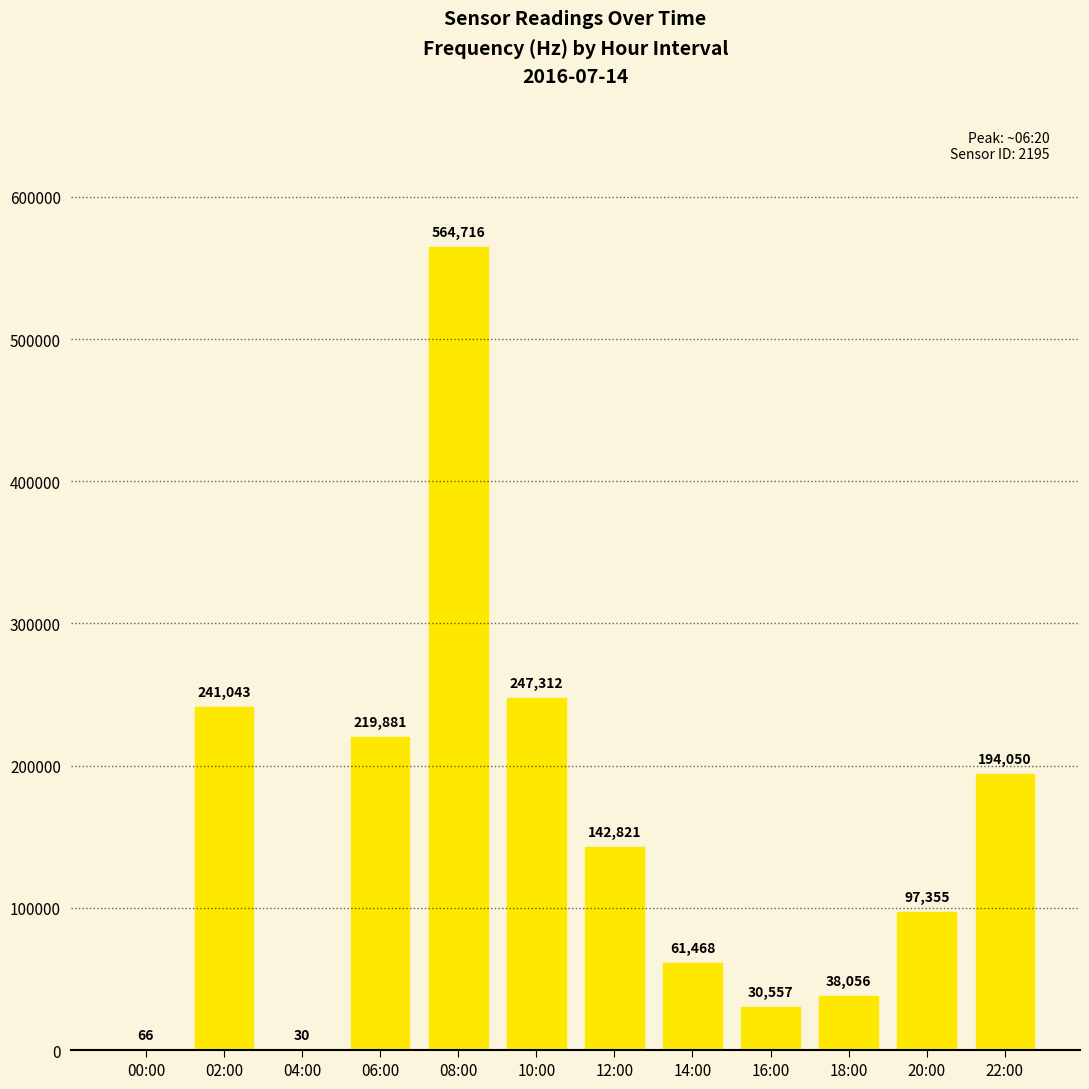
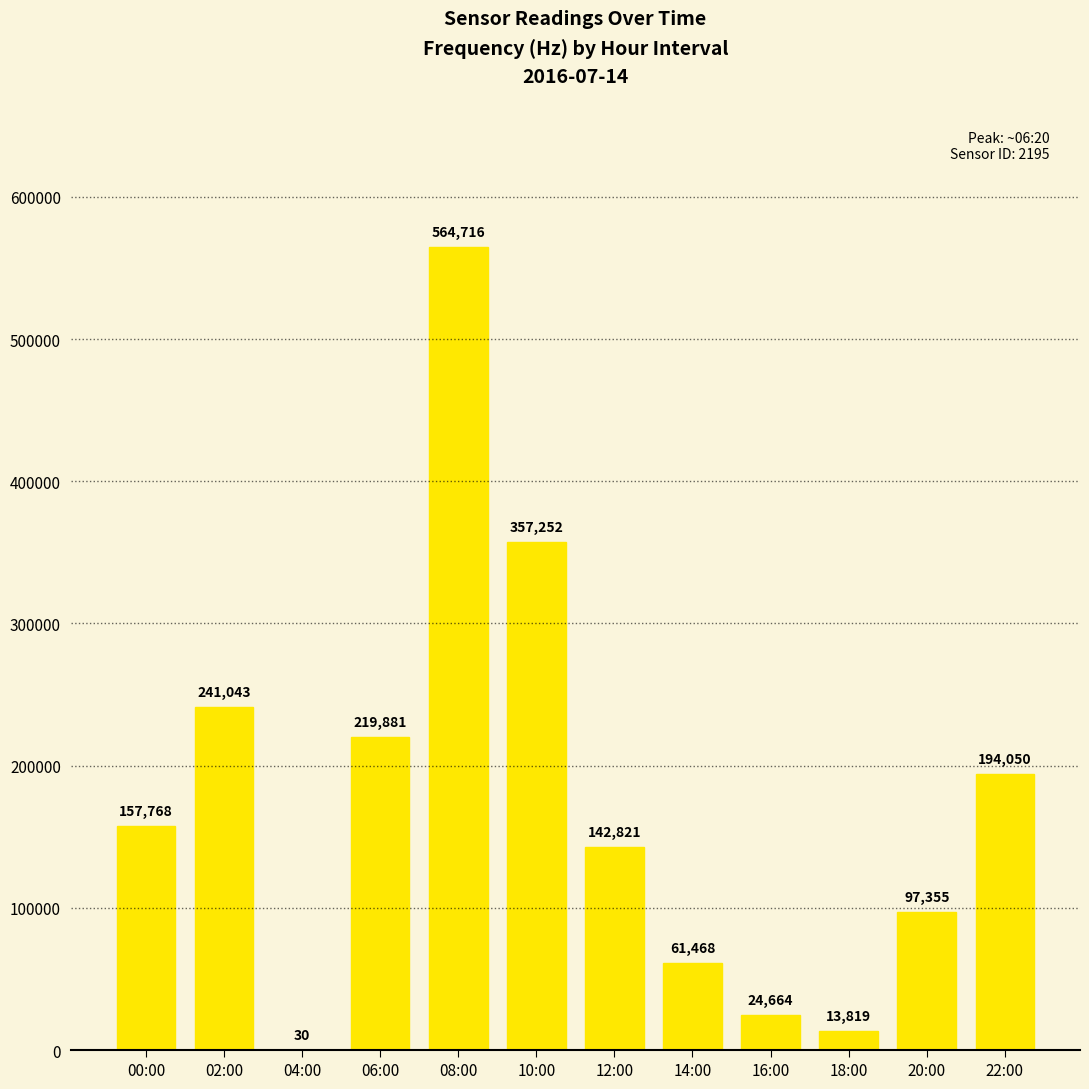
  {
-   "00:00": "66",
+   "00:00": "157,768",
    "02:00": "241,043",
    "04:00": "30",
    "06:00": "219,881",
    "08:00": "564,716",
-   "10:00": "247,312",
+   "10:00": "357,252",
    "12:00": "142,821",
    "14:00": "61,468",
-   "16:00": "30,557",
-   "18:00": "38,056",
+   "16:00": "24,664",
+   "18:00": "13,819",
    "20:00": "97,355",
    "22:00": "194,050"
  }
